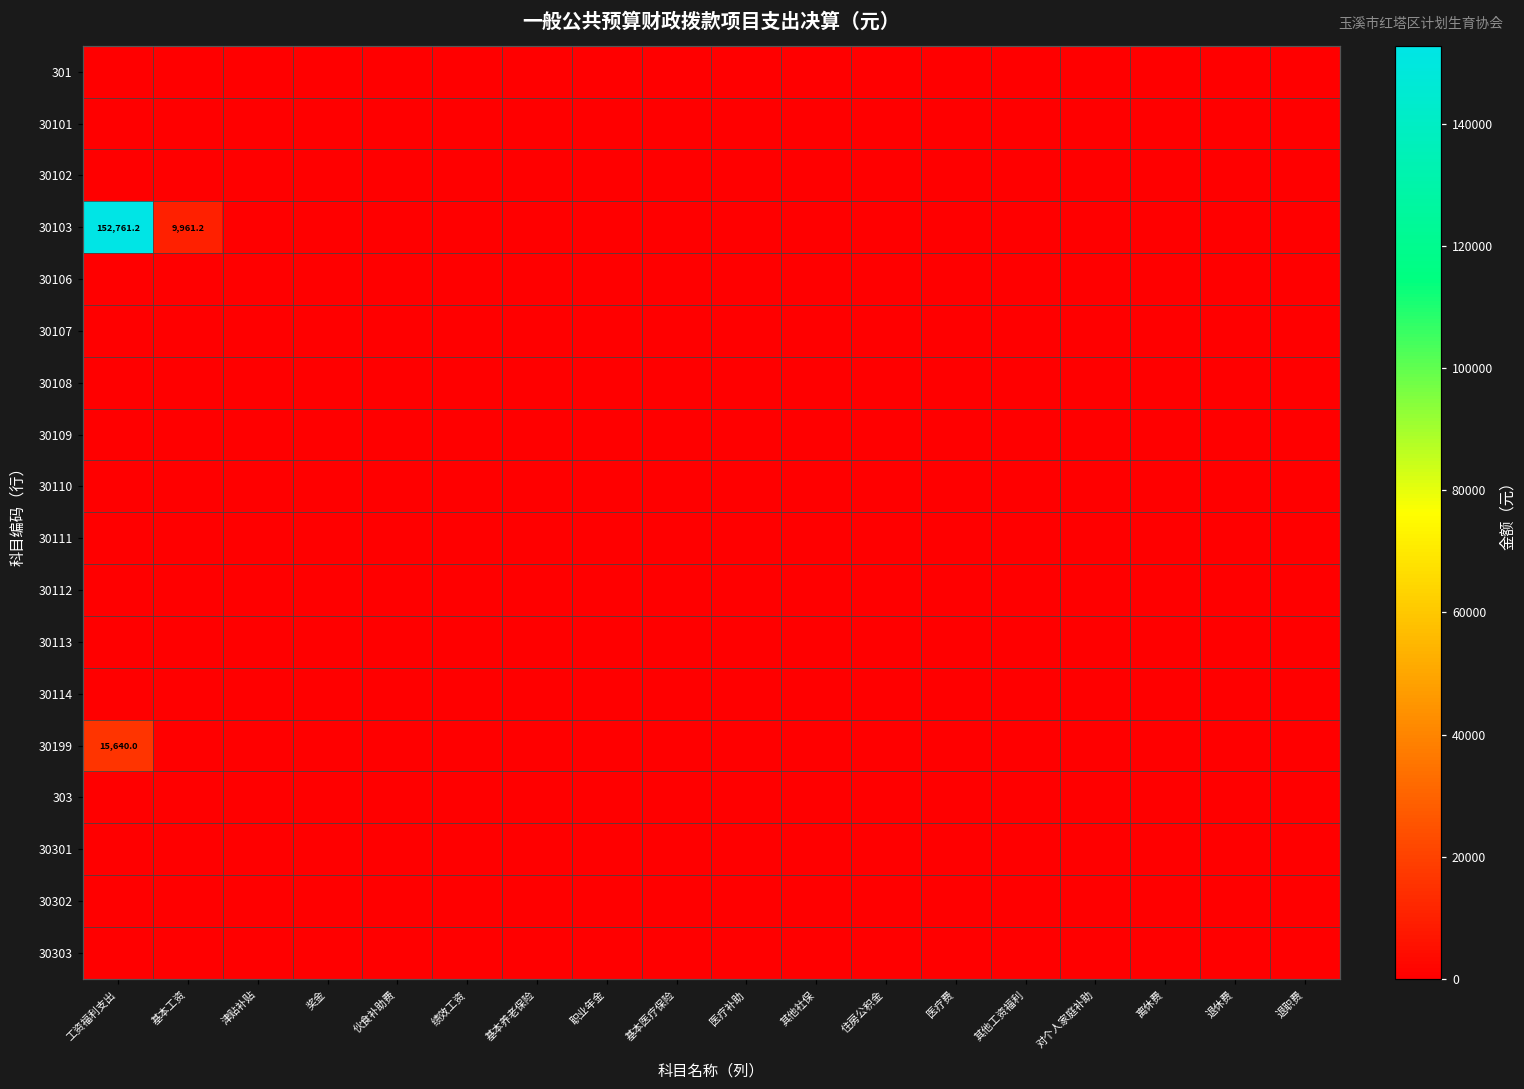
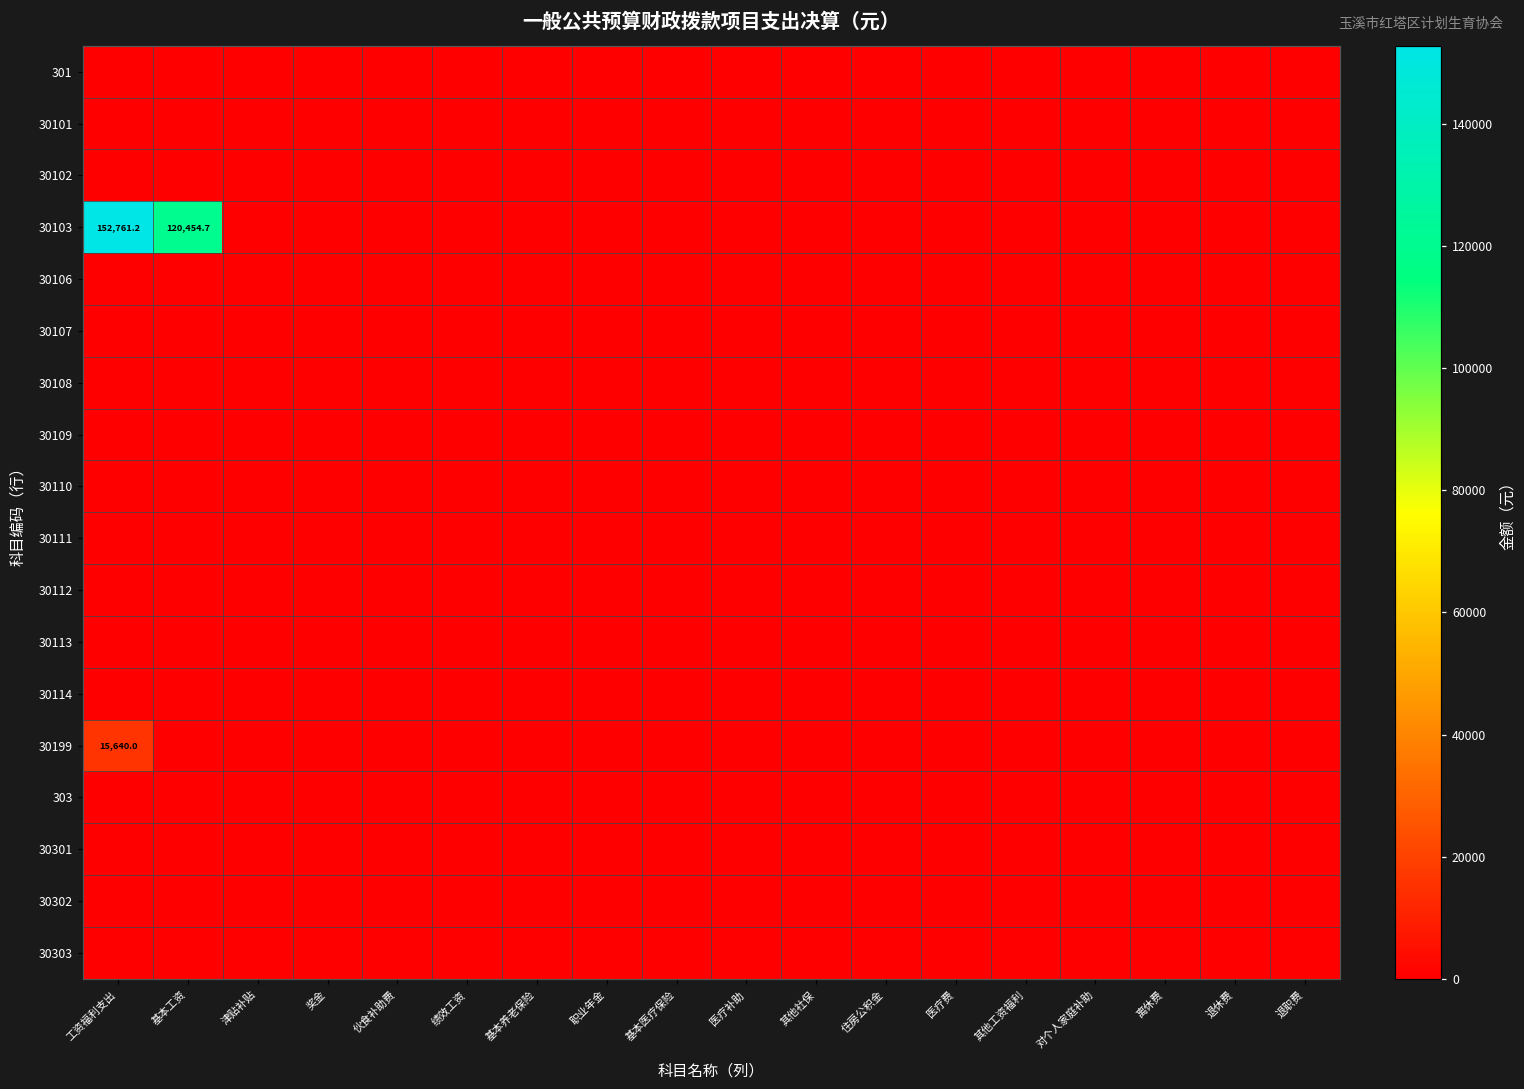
  {
    "30103": {
      "工资福利支出": "152,761.2",
-     "基本工资": "9,961.2"
+     "基本工资": "120,454.7"
    },
    "30199": {
      "工资福利支出": "15,640.0"
    }
  }
